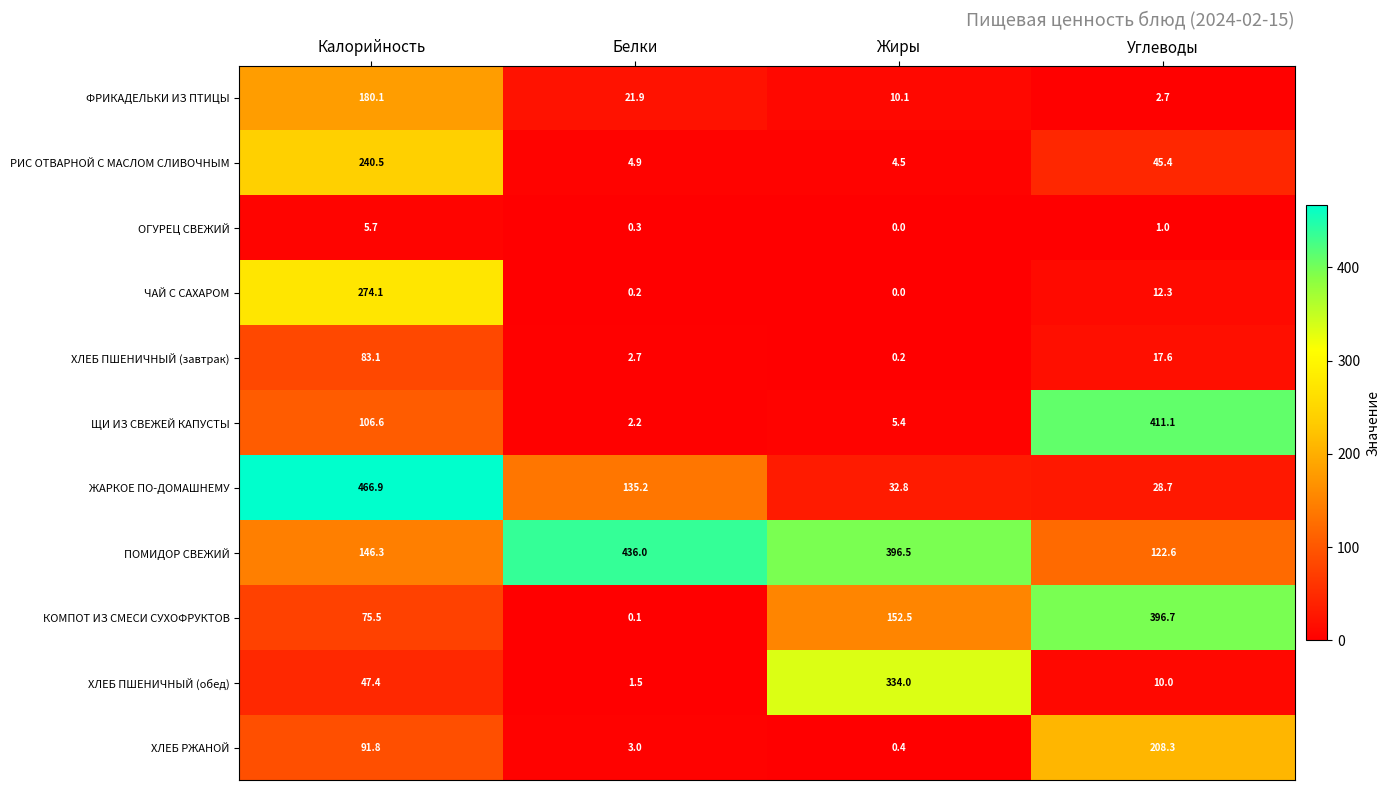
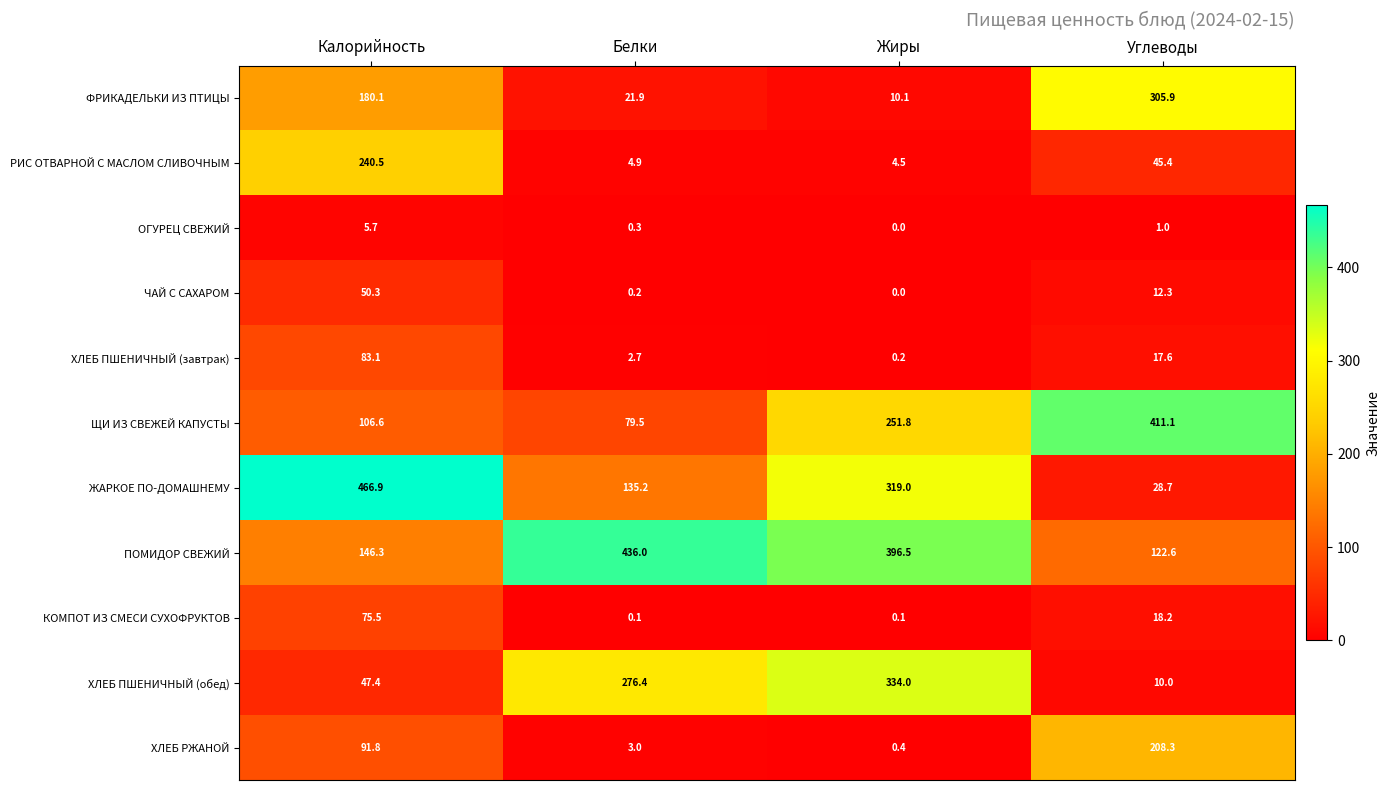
  {
    "ФРИКАДЕЛЬКИ ИЗ ПТИЦЫ": {
      "Калорийность": 180.1,
      "Белки": 21.9,
      "Жиры": 10.1,
-     "Углеводы": 2.7
+     "Углеводы": 305.9
    },
    "РИС ОТВАРНОЙ С МАСЛОМ СЛИВОЧНЫМ": {
      "Калорийность": 240.5,
      "Белки": 4.9,
      "Жиры": 4.5,
      "Углеводы": 45.4
    },
    "ОГУРЕЦ СВЕЖИЙ": {
      "Калорийность": 5.7,
      "Белки": 0.3,
      "Жиры": 0.0,
      "Углеводы": 1.0
    },
    "ЧАЙ С САХАРОМ": {
-     "Калорийность": 274.1,
+     "Калорийность": 50.3,
      "Белки": 0.2,
      "Жиры": 0.0,
      "Углеводы": 12.3
    },
    "ХЛЕБ ПШЕНИЧНЫЙ (завтрак)": {
      "Калорийность": 83.1,
      "Белки": 2.7,
      "Жиры": 0.2,
      "Углеводы": 17.6
    },
    "ЩИ ИЗ СВЕЖЕЙ КАПУСТЫ": {
      "Калорийность": 106.6,
-     "Белки": 2.2,
-     "Жиры": 5.4,
+     "Белки": 79.5,
+     "Жиры": 251.8,
      "Углеводы": 411.1
    },
    "ЖАРКОЕ ПО-ДОМАШНЕМУ": {
      "Калорийность": 466.9,
      "Белки": 135.2,
-     "Жиры": 32.8,
+     "Жиры": 319.0,
      "Углеводы": 28.7
    },
    "ПОМИДОР СВЕЖИЙ": {
      "Калорийность": 146.3,
      "Белки": 436.0,
      "Жиры": 396.5,
      "Углеводы": 122.6
    },
    "КОМПОТ ИЗ СМЕСИ СУХОФРУКТОВ": {
      "Калорийность": 75.5,
      "Белки": 0.1,
-     "Жиры": 152.5,
-     "Углеводы": 396.7
+     "Жиры": 0.1,
+     "Углеводы": 18.2
    },
    "ХЛЕБ ПШЕНИЧНЫЙ (обед)": {
      "Калорийность": 47.4,
-     "Белки": 1.5,
+     "Белки": 276.4,
      "Жиры": 334.0,
      "Углеводы": 10.0
    },
    "ХЛЕБ РЖАНОЙ": {
      "Калорийность": 91.8,
      "Белки": 3.0,
      "Жиры": 0.4,
      "Углеводы": 208.3
    }
  }
